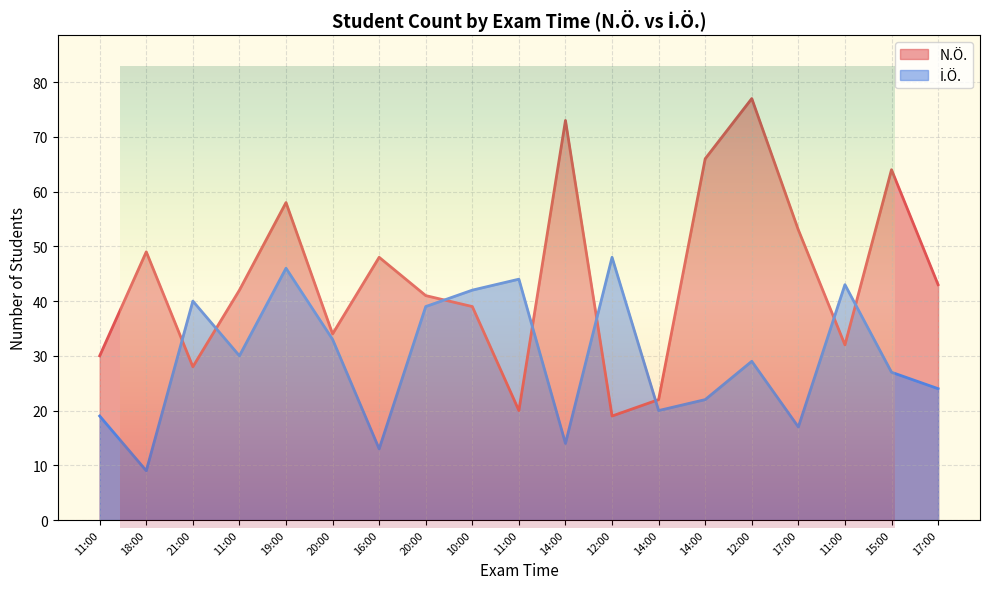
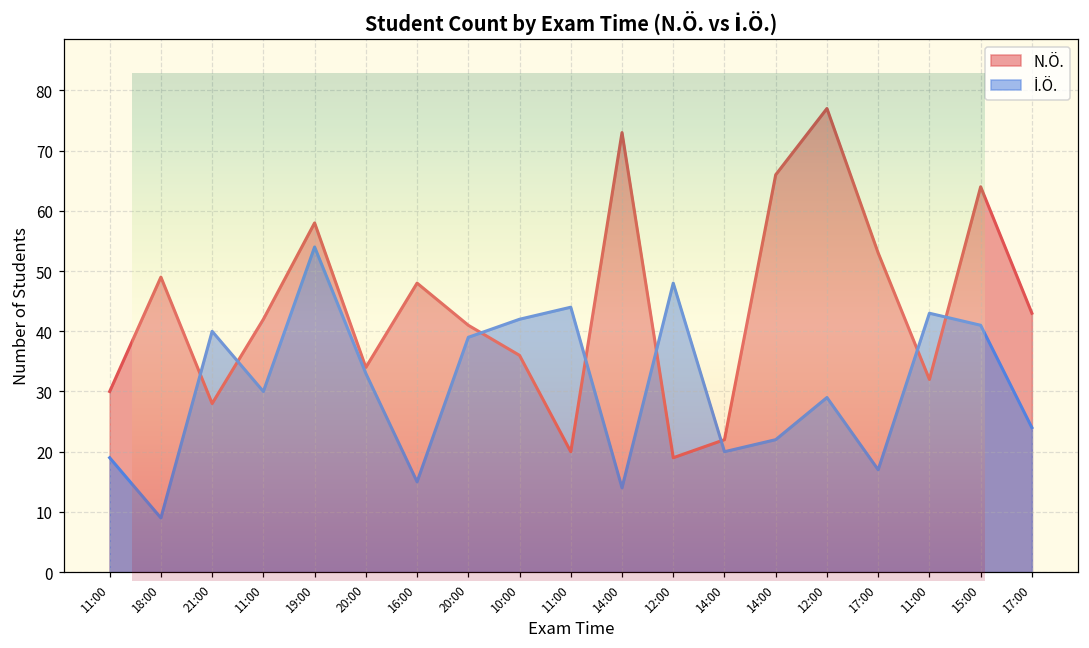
  {
    "Student Count by Exam Time (N.Ö. vs İ.Ö.)": {
      "N.Ö.": {
        "18:00": 49,
        "21:00": 28,
        "19:00": 58,
        "16:00": 48,
-       "10:00": 39,
+       "10:00": 36,
        "15:00": 64
      },
      "İ.Ö.": {
        "18:00": 9,
        "21:00": 40,
-       "19:00": 46,
-       "16:00": 13,
+       "19:00": 54,
+       "16:00": 15,
        "10:00": 42,
-       "15:00": 27
+       "15:00": 41
      }
    }
  }
